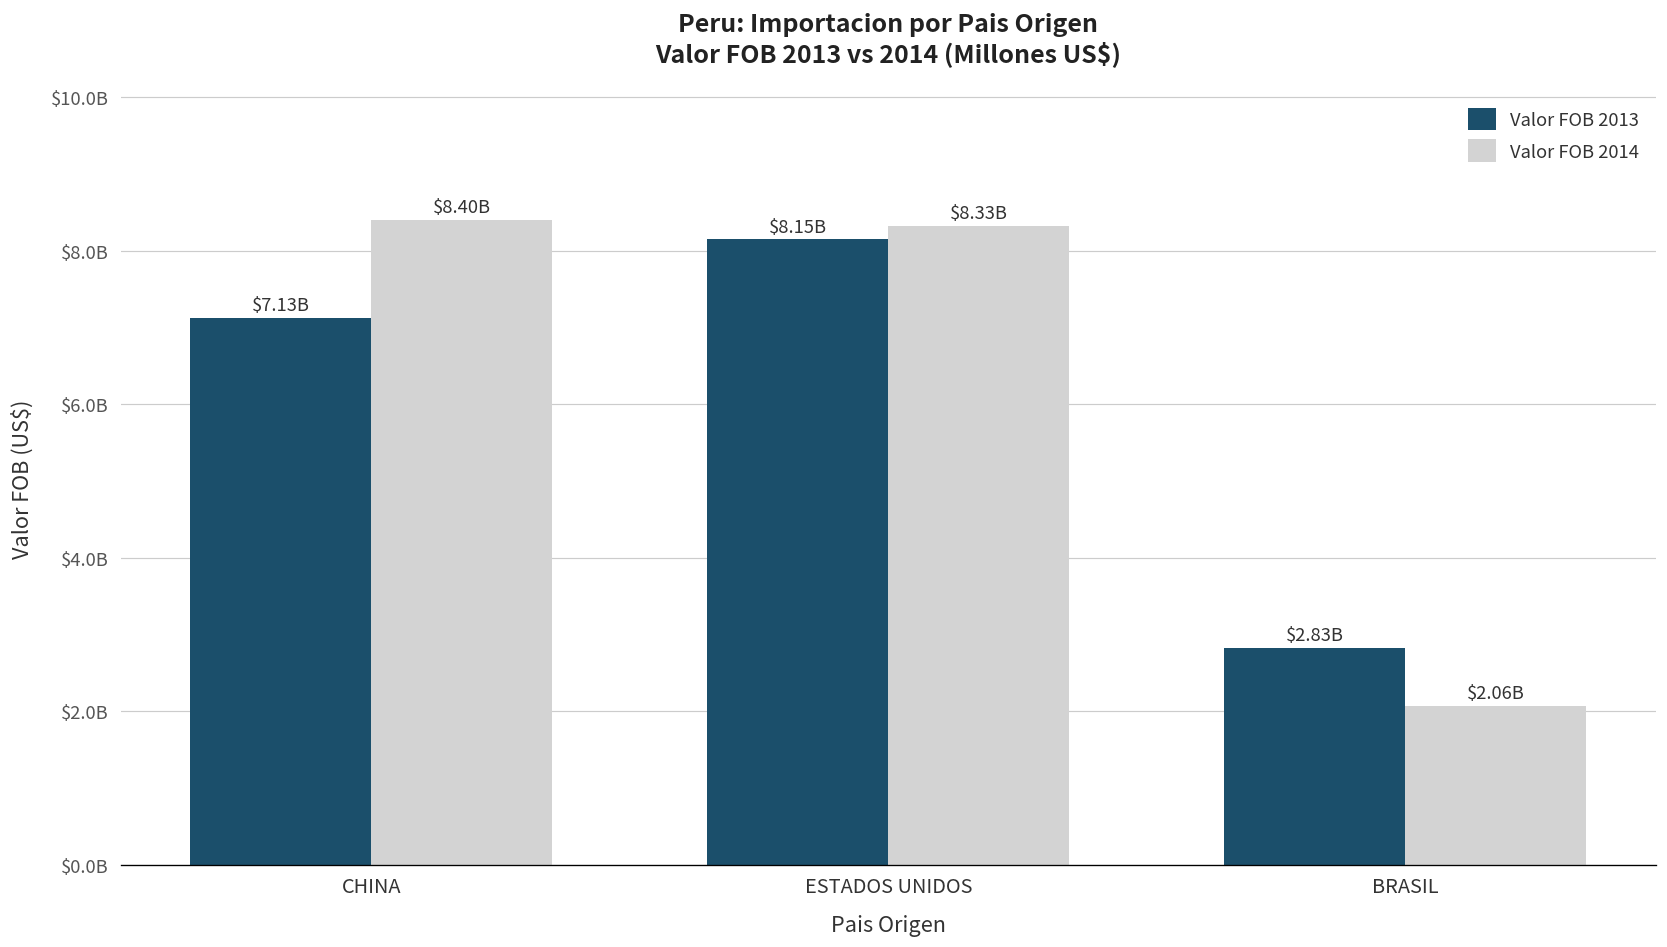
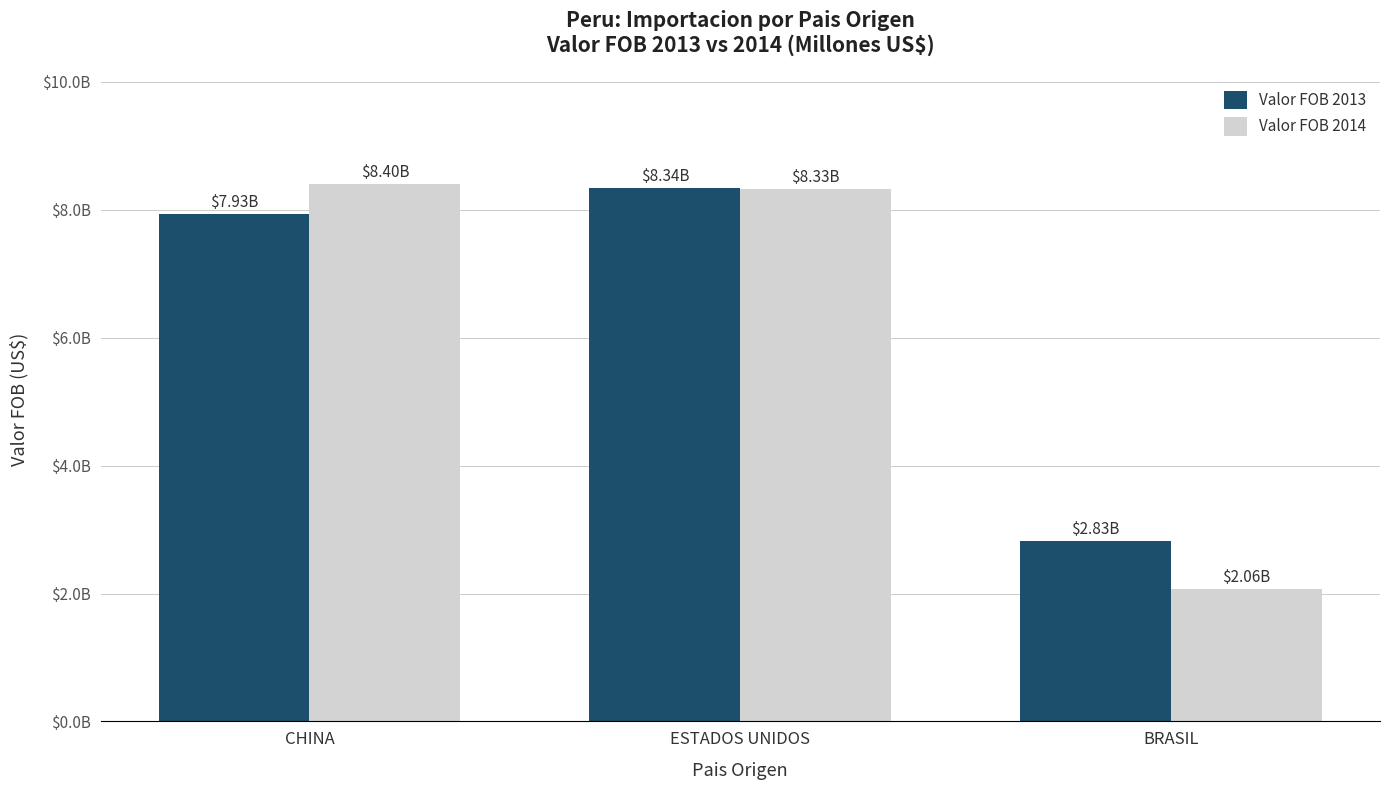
  {
    "Valor FOB 2013": {
-     "CHINA": "$7.13B",
-     "ESTADOS UNIDOS": "$8.15B",
+     "CHINA": "$7.93B",
+     "ESTADOS UNIDOS": "$8.34B",
      "BRASIL": "$2.83B"
    },
    "Valor FOB 2014": {
      "CHINA": "$8.40B",
      "ESTADOS UNIDOS": "$8.33B",
      "BRASIL": "$2.06B"
    }
  }
